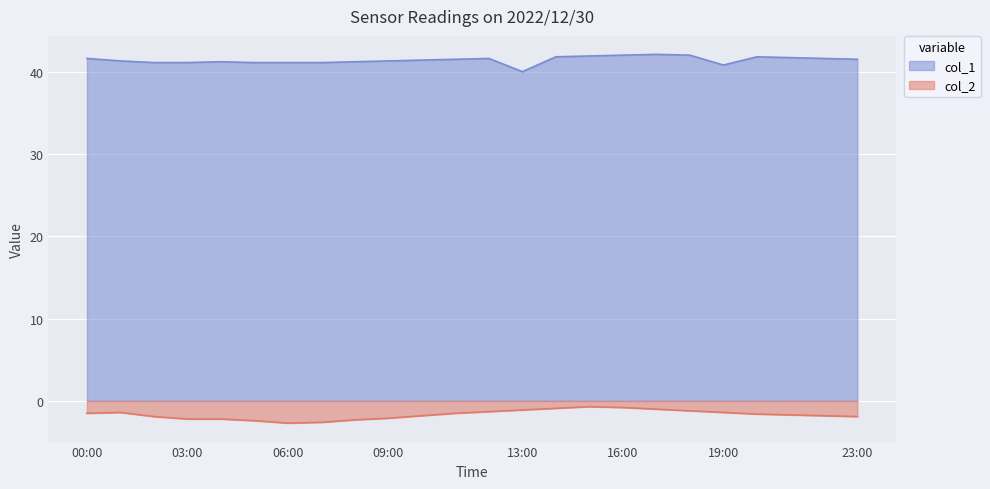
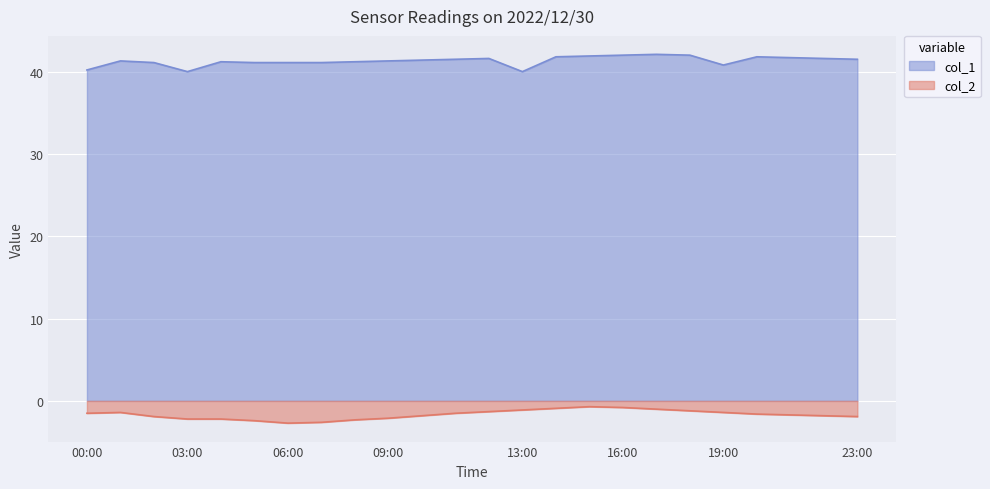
  {
    "col_1": {
-     "00:00": 42,
-     "03:00": 41,
+     "00:00": 40,
+     "03:00": 40,
      "06:00": 41,
      "09:00": 41,
      "13:00": 40,
      "16:00": 42,
      "19:00": 41,
      "23:00": 42
    }
  }
